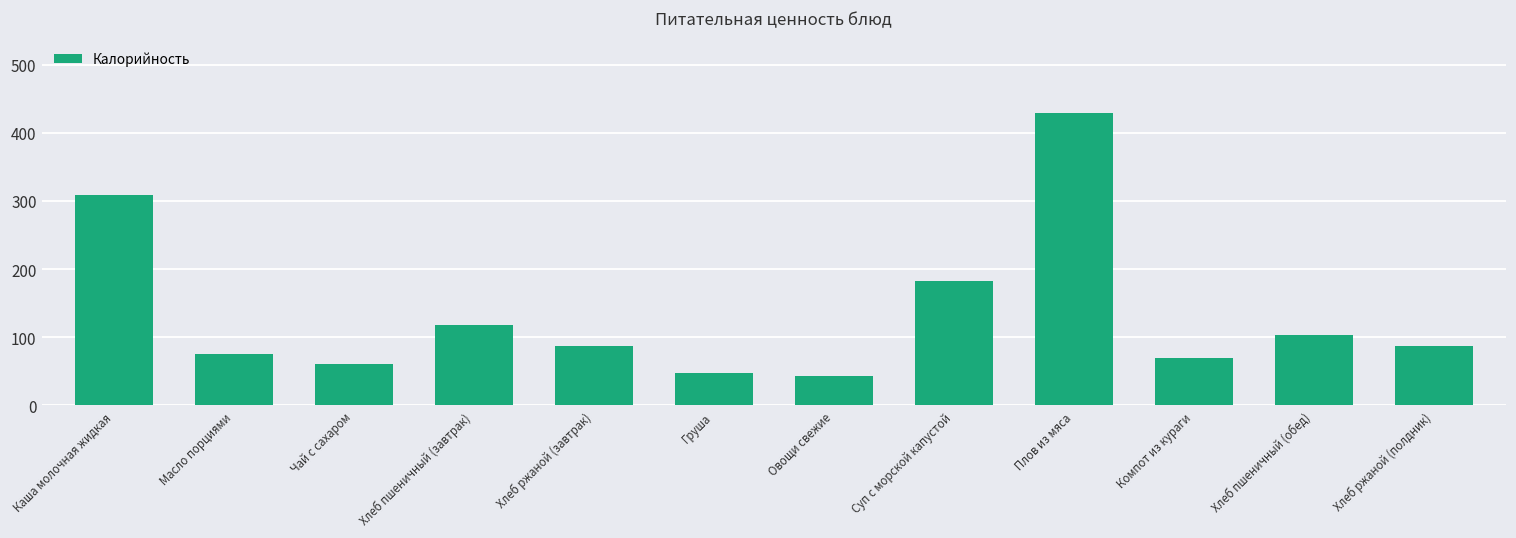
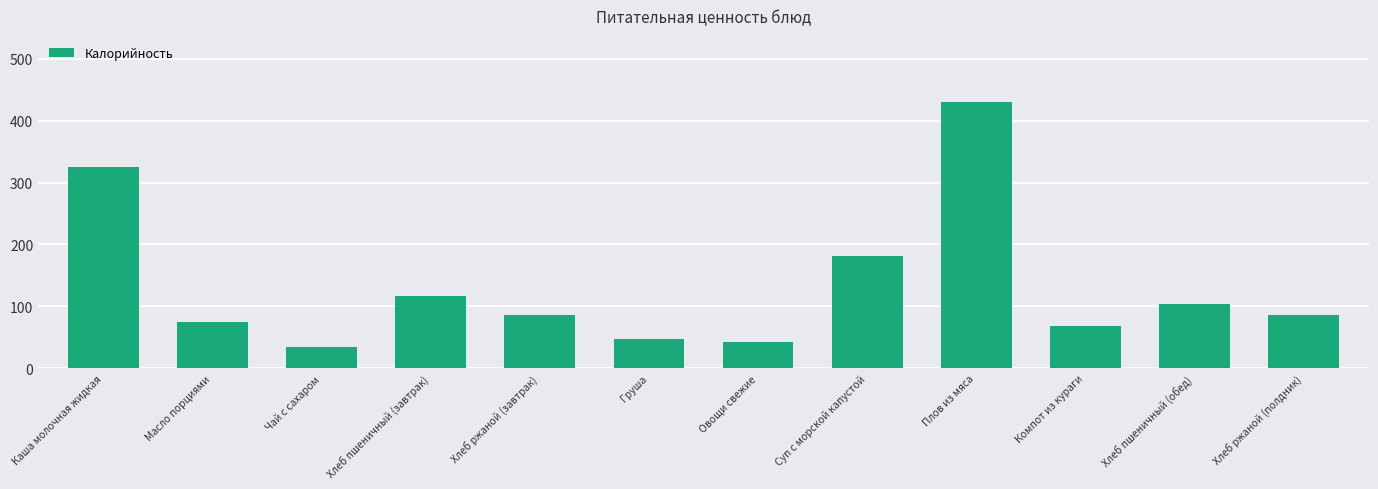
  {
-   "Каша молочная жидкая": 310,
+   "Каша молочная жидкая": 330,
    "Масло порциями": 80,
-   "Чай с сахаром": 60,
+   "Чай с сахаром": 40,
    "Хлеб пшеничный (завтрак)": 120,
    "Хлеб ржаной (завтрак)": 90,
    "Груша": 50,
    "Овощи свежие": 40,
    "Суп с морской капустой": 180,
    "Плов из мяса": 430,
    "Компот из кураги": 70,
    "Хлеб пшеничный (обед)": 100,
    "Хлеб ржаной (полдник)": 90
  }
